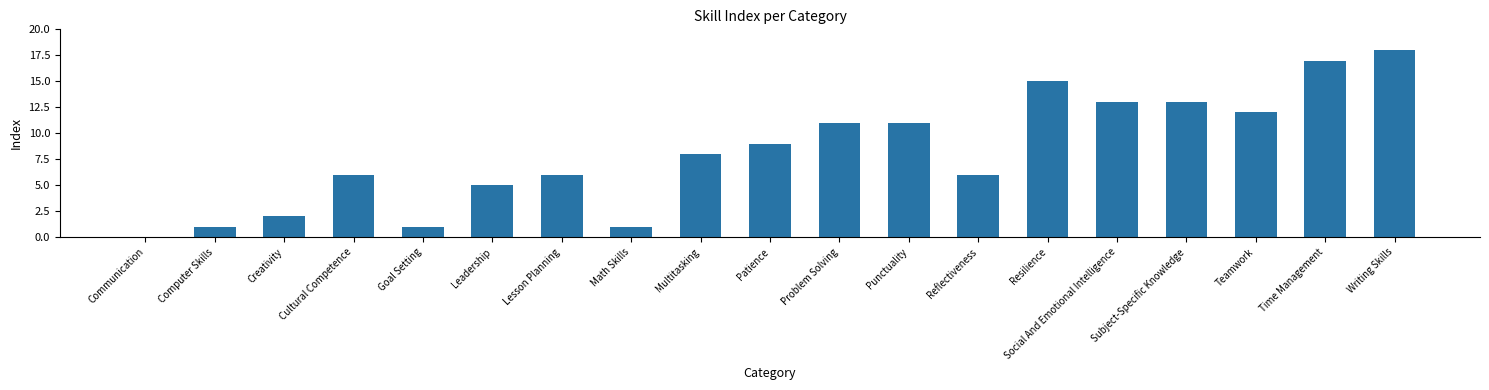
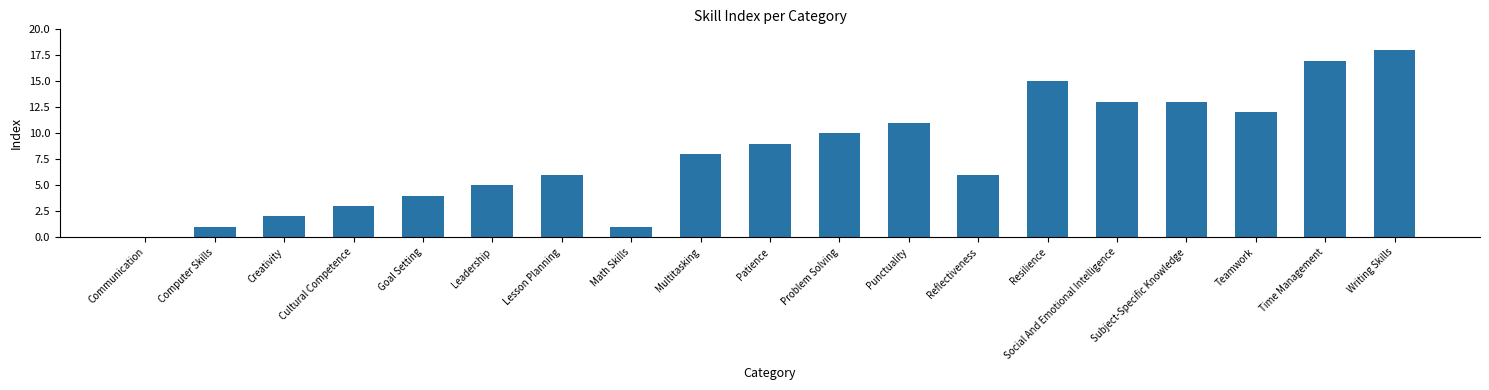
  {
    "Communication": 0,
    "Computer Skills": 1,
    "Creativity": 2,
-   "Cultural Competence": 6,
-   "Goal Setting": 1,
+   "Cultural Competence": 3,
+   "Goal Setting": 4,
    "Leadership": 5,
    "Lesson Planning": 6,
    "Math Skills": 1,
    "Multitasking": 8,
    "Patience": 9,
-   "Problem Solving": 11,
+   "Problem Solving": 10,
    "Punctuality": 11,
    "Reflectiveness": 6,
    "Resilience": 15,
    "Social And Emotional Intelligence": 13,
    "Subject-Specific Knowledge": 13,
    "Teamwork": 12,
    "Time Management": 17,
    "Writing Skills": 18
  }
